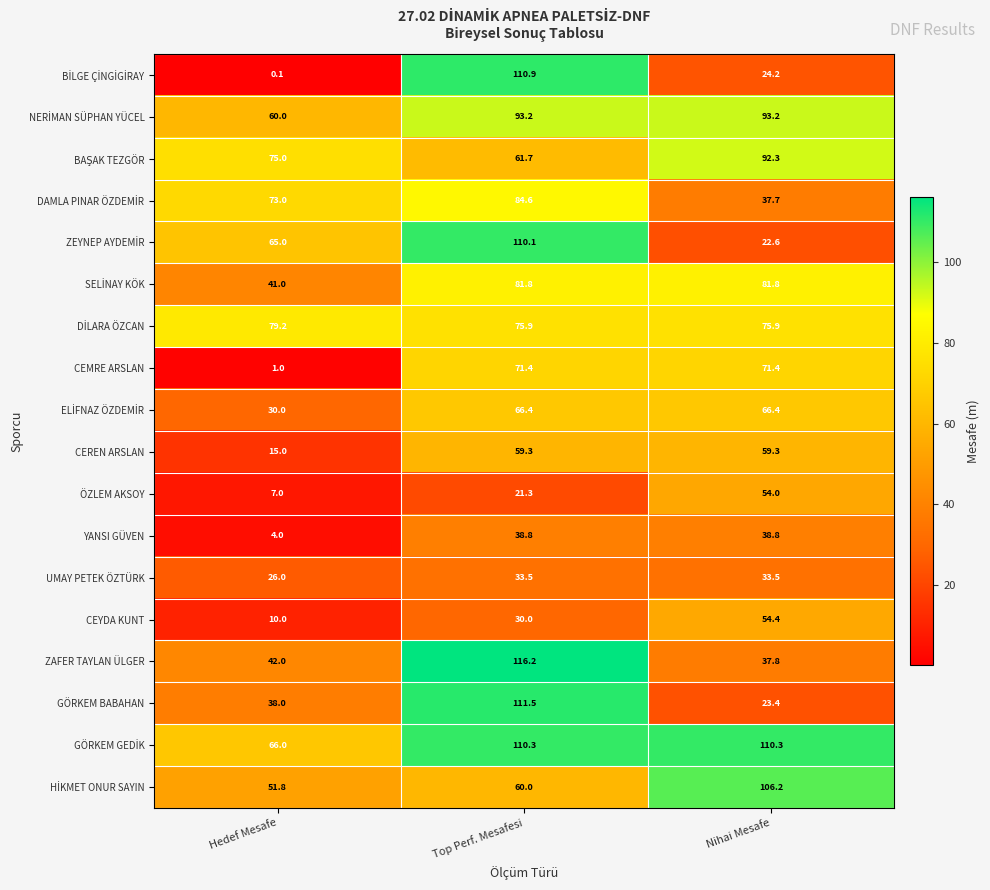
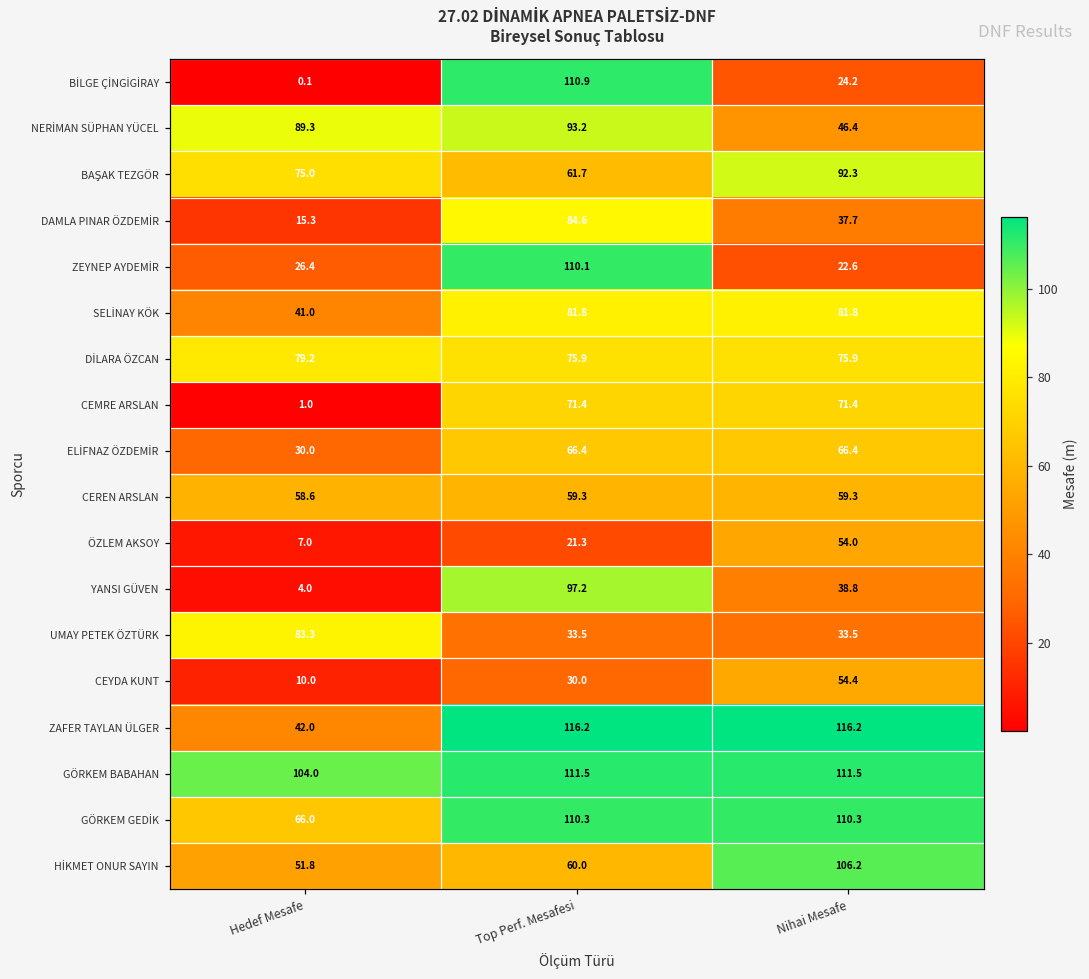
  {
    "BİLGE ÇİNGİGİRAY": {
      "Hedef Mesafe": 0.1,
      "Top Perf. Mesafesi": 110.9,
      "Nihai Mesafe": 24.2
    },
    "NERİMAN SÜPHAN YÜCEL": {
-     "Hedef Mesafe": 60.0,
+     "Hedef Mesafe": 89.3,
      "Top Perf. Mesafesi": 93.2,
-     "Nihai Mesafe": 93.2
+     "Nihai Mesafe": 46.4
    },
    "BAŞAK TEZGÖR": {
      "Hedef Mesafe": 75.0,
      "Top Perf. Mesafesi": 61.7,
      "Nihai Mesafe": 92.3
    },
    "DAMLA PINAR ÖZDEMİR": {
-     "Hedef Mesafe": 73.0,
+     "Hedef Mesafe": 15.3,
      "Top Perf. Mesafesi": 84.6,
      "Nihai Mesafe": 37.7
    },
    "ZEYNEP AYDEMİR": {
-     "Hedef Mesafe": 65.0,
+     "Hedef Mesafe": 26.4,
      "Top Perf. Mesafesi": 110.1,
      "Nihai Mesafe": 22.6
    },
    "SELİNAY KÖK": {
      "Hedef Mesafe": 41.0,
      "Top Perf. Mesafesi": 81.8,
      "Nihai Mesafe": 81.8
    },
    "DİLARA ÖZCAN": {
      "Hedef Mesafe": 79.2,
      "Top Perf. Mesafesi": 75.9,
      "Nihai Mesafe": 75.9
    },
    "CEMRE ARSLAN": {
      "Hedef Mesafe": 1.0,
      "Top Perf. Mesafesi": 71.4,
      "Nihai Mesafe": 71.4
    },
    "ELİFNAZ ÖZDEMİR": {
      "Hedef Mesafe": 30.0,
      "Top Perf. Mesafesi": 66.4,
      "Nihai Mesafe": 66.4
    },
    "CEREN ARSLAN": {
-     "Hedef Mesafe": 15.0,
+     "Hedef Mesafe": 58.6,
      "Top Perf. Mesafesi": 59.3,
      "Nihai Mesafe": 59.3
    },
    "ÖZLEM AKSOY": {
      "Hedef Mesafe": 7.0,
      "Top Perf. Mesafesi": 21.3,
      "Nihai Mesafe": 54.0
    },
    "YANSI GÜVEN": {
      "Hedef Mesafe": 4.0,
-     "Top Perf. Mesafesi": 38.8,
+     "Top Perf. Mesafesi": 97.2,
      "Nihai Mesafe": 38.8
    },
    "UMAY PETEK ÖZTÜRK": {
-     "Hedef Mesafe": 26.0,
+     "Hedef Mesafe": 83.3,
      "Top Perf. Mesafesi": 33.5,
      "Nihai Mesafe": 33.5
    },
    "CEYDA KUNT": {
      "Hedef Mesafe": 10.0,
      "Top Perf. Mesafesi": 30.0,
      "Nihai Mesafe": 54.4
    },
    "ZAFER TAYLAN ÜLGER": {
      "Hedef Mesafe": 42.0,
      "Top Perf. Mesafesi": 116.2,
-     "Nihai Mesafe": 37.8
+     "Nihai Mesafe": 116.2
    },
    "GÖRKEM BABAHAN": {
-     "Hedef Mesafe": 38.0,
+     "Hedef Mesafe": 104.0,
      "Top Perf. Mesafesi": 111.5,
-     "Nihai Mesafe": 23.4
+     "Nihai Mesafe": 111.5
    },
    "GÖRKEM GEDİK": {
      "Hedef Mesafe": 66.0,
      "Top Perf. Mesafesi": 110.3,
      "Nihai Mesafe": 110.3
    },
    "HİKMET ONUR SAYIN": {
      "Hedef Mesafe": 51.8,
      "Top Perf. Mesafesi": 60.0,
      "Nihai Mesafe": 106.2
    }
  }
